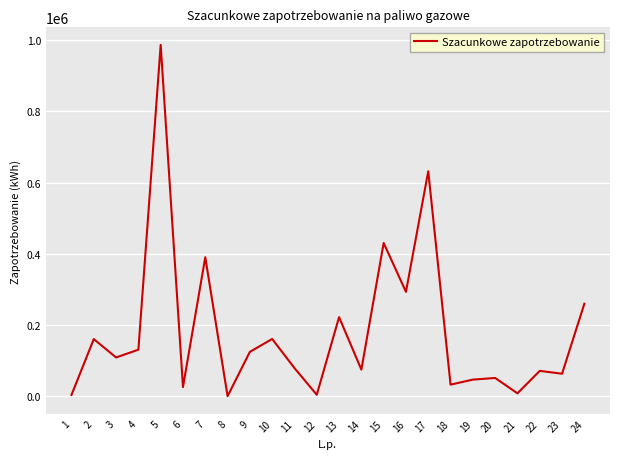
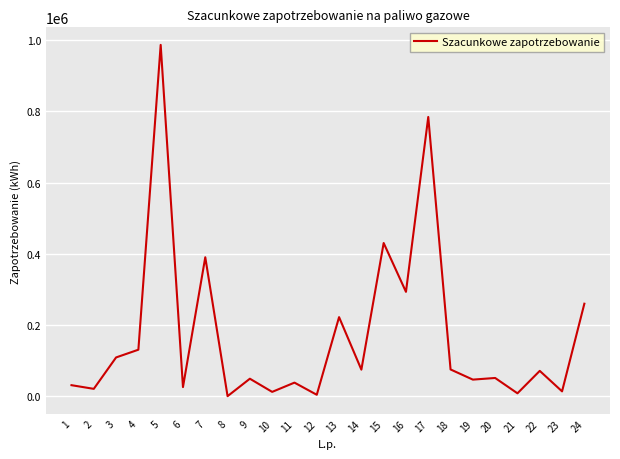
  {
-   "1": 0,
-   "2": 160000,
+   "1": 30000,
+   "2": 20000,
    "3": 110000,
    "4": 130000,
    "5": 990000,
    "6": 30000,
    "7": 390000,
    "8": 0,
-   "9": 120000,
-   "10": 160000,
-   "11": 80000,
+   "9": 50000,
+   "10": 10000,
+   "11": 40000,
    "12": 0,
    "13": 220000,
    "14": 70000,
    "15": 430000,
    "16": 290000,
-   "17": 630000,
-   "18": 30000,
+   "17": 780000,
+   "18": 80000,
    "19": 50000,
    "20": 50000,
    "21": 10000,
    "22": 70000,
-   "23": 60000,
+   "23": 10000,
    "24": 260000
  }
